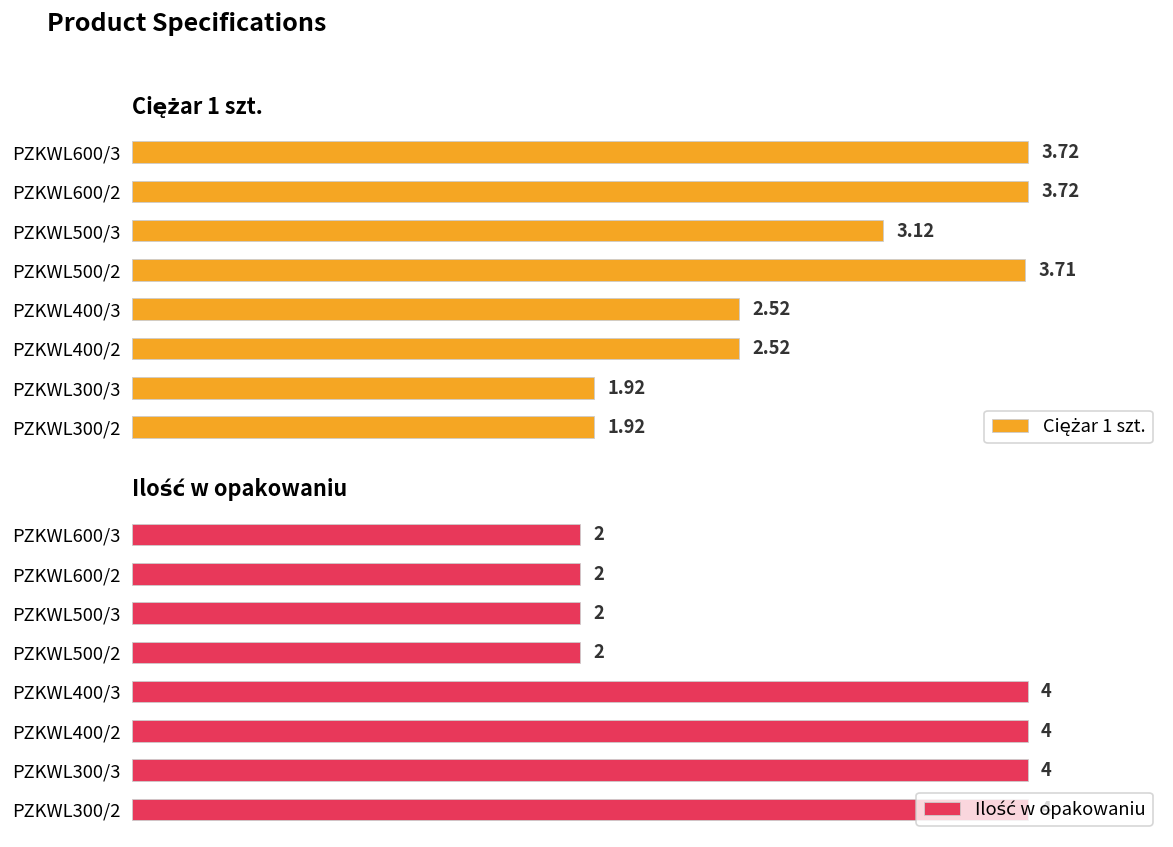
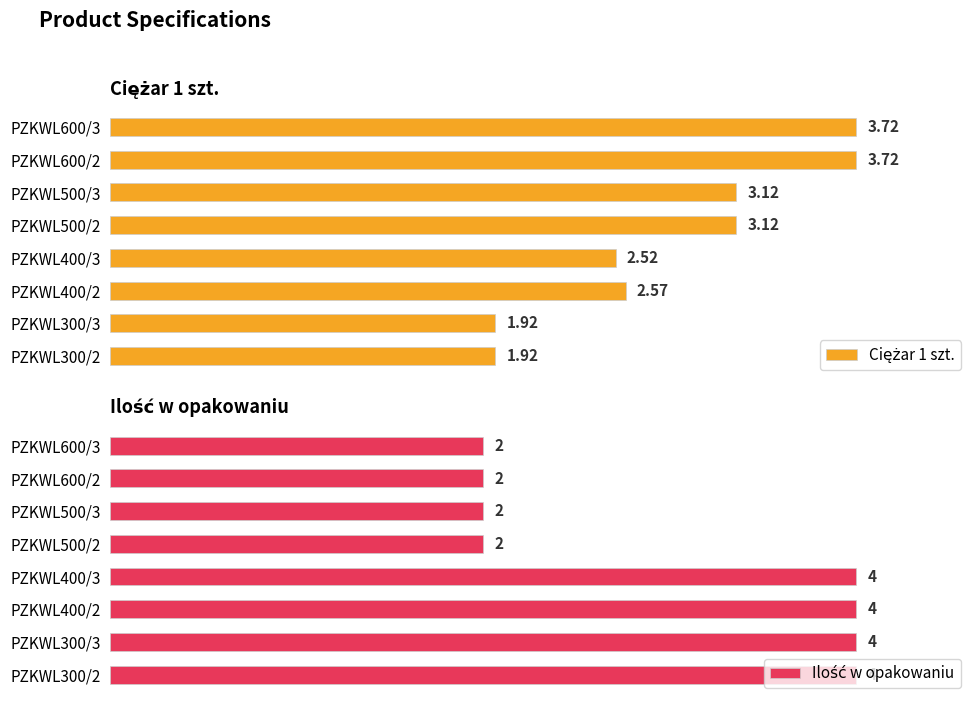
  {
    "Ciężar 1 szt.": {
-     "PZKWL500/2": 3.71,
-     "PZKWL400/2": 2.52
+     "PZKWL500/2": 3.12,
+     "PZKWL400/2": 2.57
    }
  }
